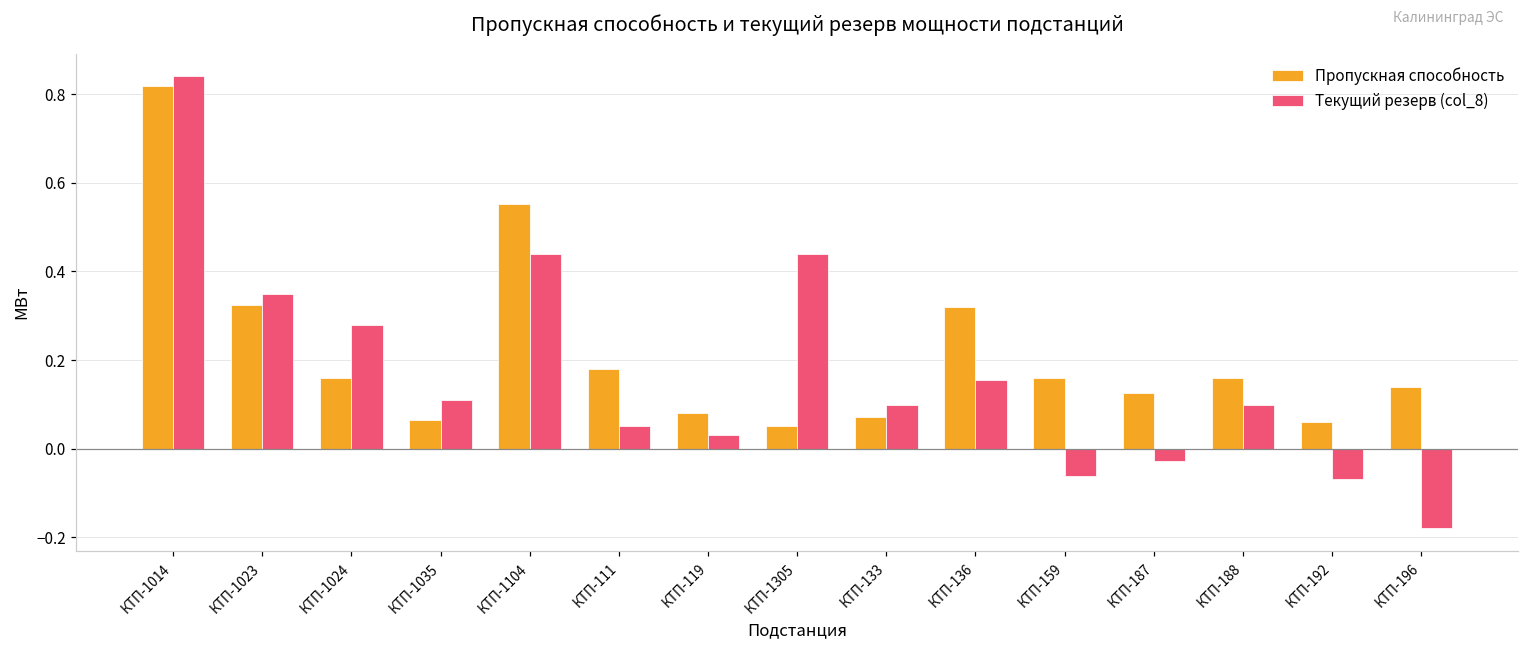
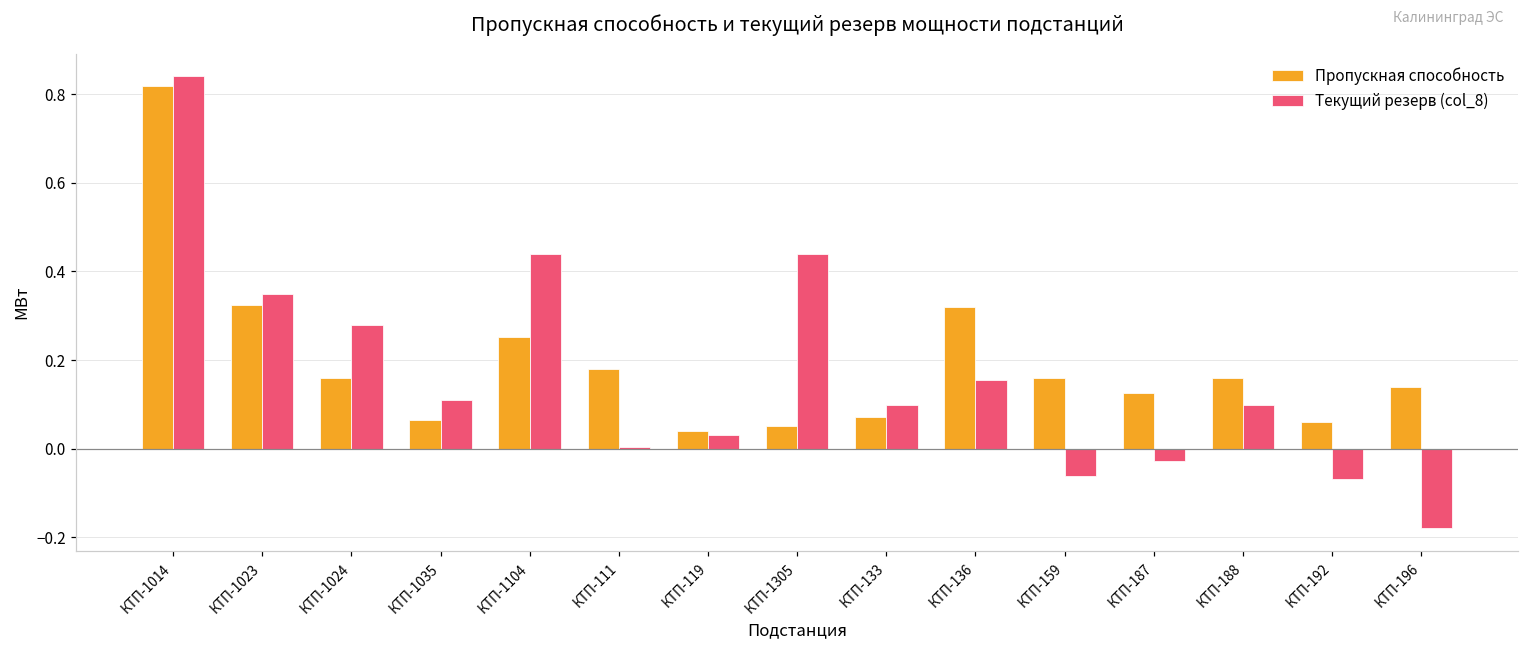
  {
    "Пропускная способность": {
      "КТП-1014": 0.82,
      "КТП-1023": 0.33,
      "КТП-1024": 0.16,
      "КТП-1035": 0.06,
-     "КТП-1104": 0.55,
+     "КТП-1104": 0.25,
      "КТП-111": 0.18,
-     "КТП-119": 0.08,
+     "КТП-119": 0.04,
      "КТП-1305": 0.05,
      "КТП-133": 0.07,
      "КТП-136": 0.32,
      "КТП-159": 0.16,
      "КТП-187": 0.13,
      "КТП-188": 0.16,
      "КТП-192": 0.06,
      "КТП-196": 0.14
    },
    "Текущий резерв (col_8)": {
      "КТП-1014": 0.84,
      "КТП-1023": 0.35,
      "КТП-1024": 0.28,
      "КТП-1035": 0.11,
      "КТП-1104": 0.44,
-     "КТП-111": 0.05,
+     "КТП-111": 0.00,
      "КТП-119": 0.03,
      "КТП-1305": 0.44,
      "КТП-133": 0.10,
      "КТП-136": 0.16,
      "КТП-159": -0.06,
      "КТП-187": -0.03,
      "КТП-188": 0.10,
      "КТП-192": -0.07,
      "КТП-196": -0.18
    }
  }
